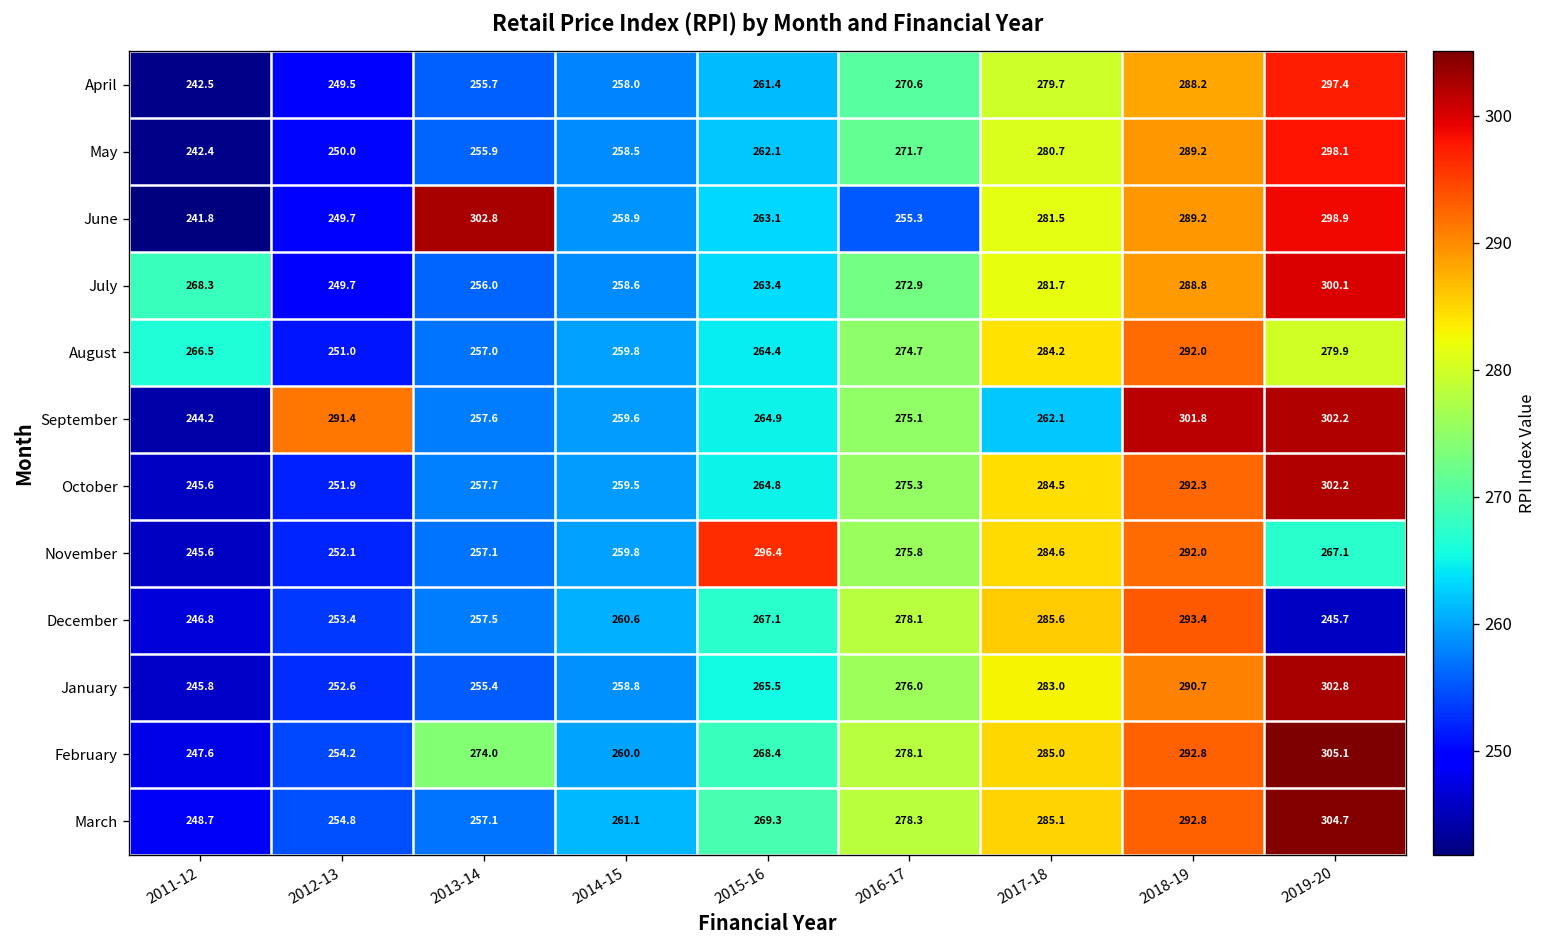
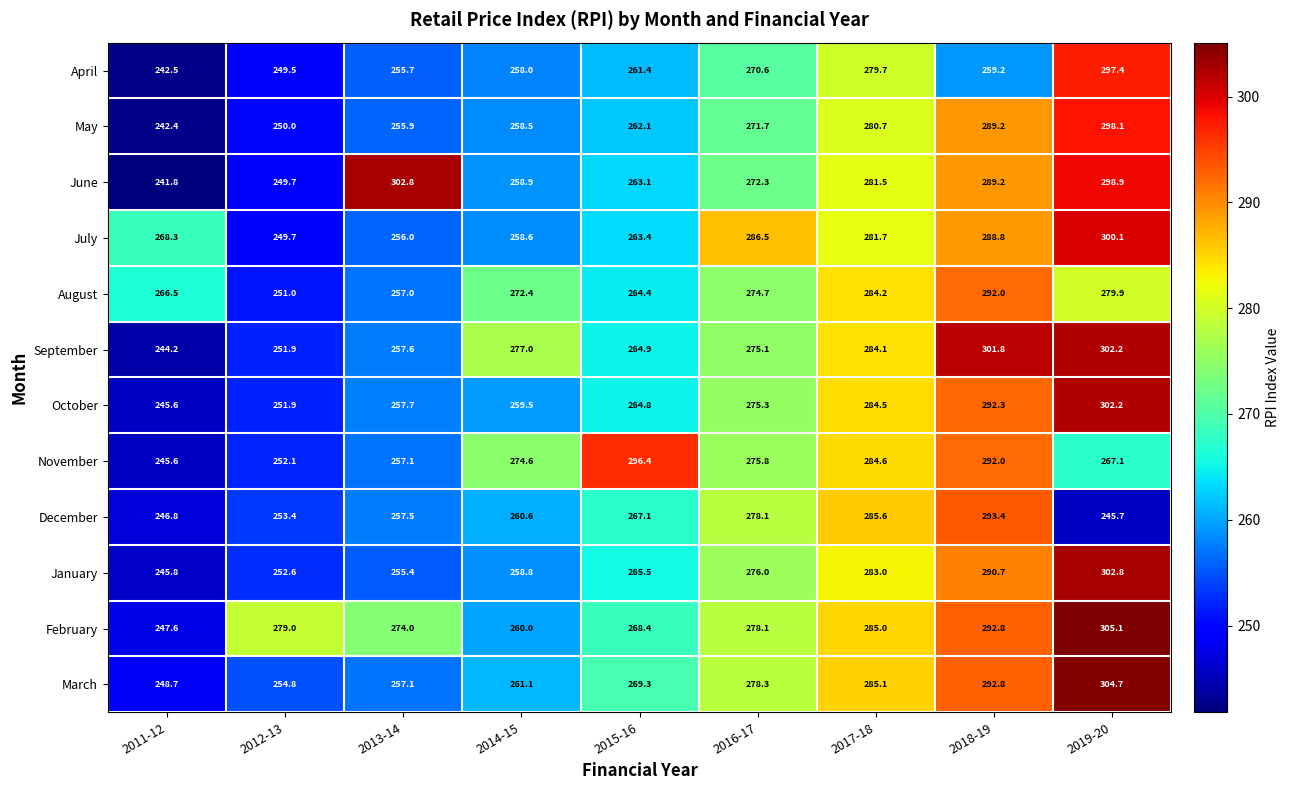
  {
    "April": {
      "2011-12": 242.5,
      "2012-13": 249.5,
      "2013-14": 255.7,
      "2014-15": 258.0,
      "2015-16": 261.4,
      "2016-17": 270.6,
      "2017-18": 279.7,
-     "2018-19": 288.2,
+     "2018-19": 259.2,
      "2019-20": 297.4
    },
    "May": {
      "2011-12": 242.4,
      "2012-13": 250.0,
      "2013-14": 255.9,
      "2014-15": 258.5,
      "2015-16": 262.1,
      "2016-17": 271.7,
      "2017-18": 280.7,
      "2018-19": 289.2,
      "2019-20": 298.1
    },
    "June": {
      "2011-12": 241.8,
      "2012-13": 249.7,
      "2013-14": 302.8,
      "2014-15": 258.9,
      "2015-16": 263.1,
-     "2016-17": 255.3,
+     "2016-17": 272.3,
      "2017-18": 281.5,
      "2018-19": 289.2,
      "2019-20": 298.9
    },
    "July": {
      "2011-12": 268.3,
      "2012-13": 249.7,
      "2013-14": 256.0,
      "2014-15": 258.6,
      "2015-16": 263.4,
-     "2016-17": 272.9,
+     "2016-17": 286.5,
      "2017-18": 281.7,
      "2018-19": 288.8,
      "2019-20": 300.1
    },
    "August": {
      "2011-12": 266.5,
      "2012-13": 251.0,
      "2013-14": 257.0,
-     "2014-15": 259.8,
+     "2014-15": 272.4,
      "2015-16": 264.4,
      "2016-17": 274.7,
      "2017-18": 284.2,
      "2018-19": 292.0,
      "2019-20": 279.9
    },
    "September": {
      "2011-12": 244.2,
-     "2012-13": 291.4,
+     "2012-13": 251.9,
      "2013-14": 257.6,
-     "2014-15": 259.6,
+     "2014-15": 277.0,
      "2015-16": 264.9,
      "2016-17": 275.1,
-     "2017-18": 262.1,
+     "2017-18": 284.1,
      "2018-19": 301.8,
      "2019-20": 302.2
    },
    "October": {
      "2011-12": 245.6,
      "2012-13": 251.9,
      "2013-14": 257.7,
      "2014-15": 259.5,
      "2015-16": 264.8,
      "2016-17": 275.3,
      "2017-18": 284.5,
      "2018-19": 292.3,
      "2019-20": 302.2
    },
    "November": {
      "2011-12": 245.6,
      "2012-13": 252.1,
      "2013-14": 257.1,
-     "2014-15": 259.8,
+     "2014-15": 274.6,
      "2015-16": 296.4,
      "2016-17": 275.8,
      "2017-18": 284.6,
      "2018-19": 292.0,
      "2019-20": 267.1
    },
    "December": {
      "2011-12": 246.8,
      "2012-13": 253.4,
      "2013-14": 257.5,
      "2014-15": 260.6,
      "2015-16": 267.1,
      "2016-17": 278.1,
      "2017-18": 285.6,
      "2018-19": 293.4,
      "2019-20": 245.7
    },
    "January": {
      "2011-12": 245.8,
      "2012-13": 252.6,
      "2013-14": 255.4,
      "2014-15": 258.8,
      "2015-16": 265.5,
      "2016-17": 276.0,
      "2017-18": 283.0,
      "2018-19": 290.7,
      "2019-20": 302.8
    },
    "February": {
      "2011-12": 247.6,
-     "2012-13": 254.2,
+     "2012-13": 279.0,
      "2013-14": 274.0,
      "2014-15": 260.0,
      "2015-16": 268.4,
      "2016-17": 278.1,
      "2017-18": 285.0,
      "2018-19": 292.8,
      "2019-20": 305.1
    },
    "March": {
      "2011-12": 248.7,
      "2012-13": 254.8,
      "2013-14": 257.1,
      "2014-15": 261.1,
      "2015-16": 269.3,
      "2016-17": 278.3,
      "2017-18": 285.1,
      "2018-19": 292.8,
      "2019-20": 304.7
    }
  }
